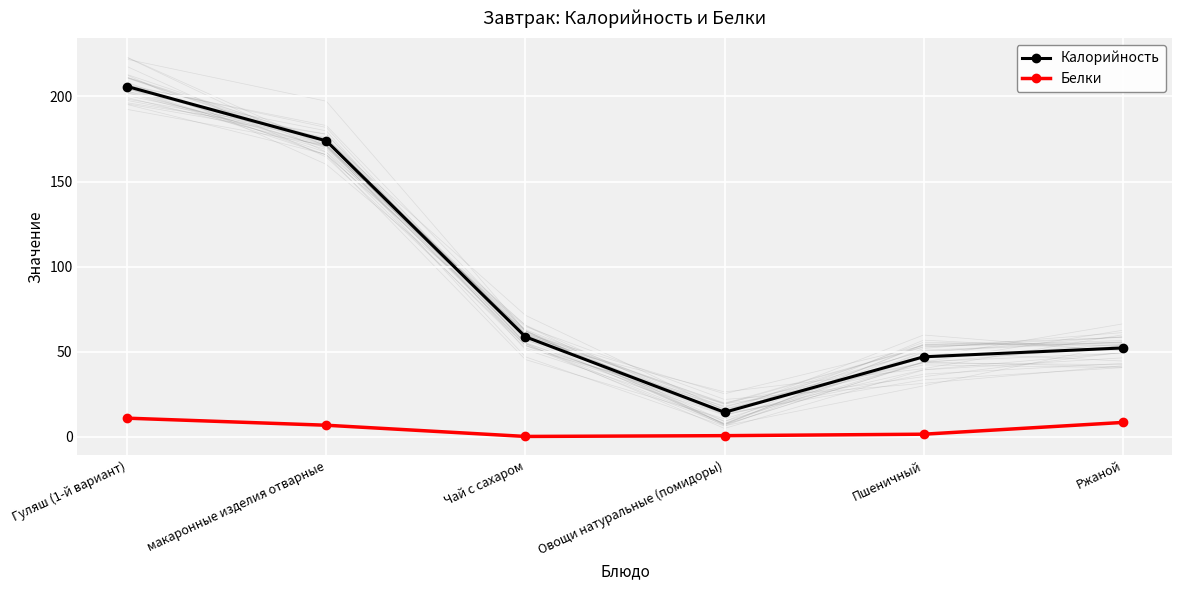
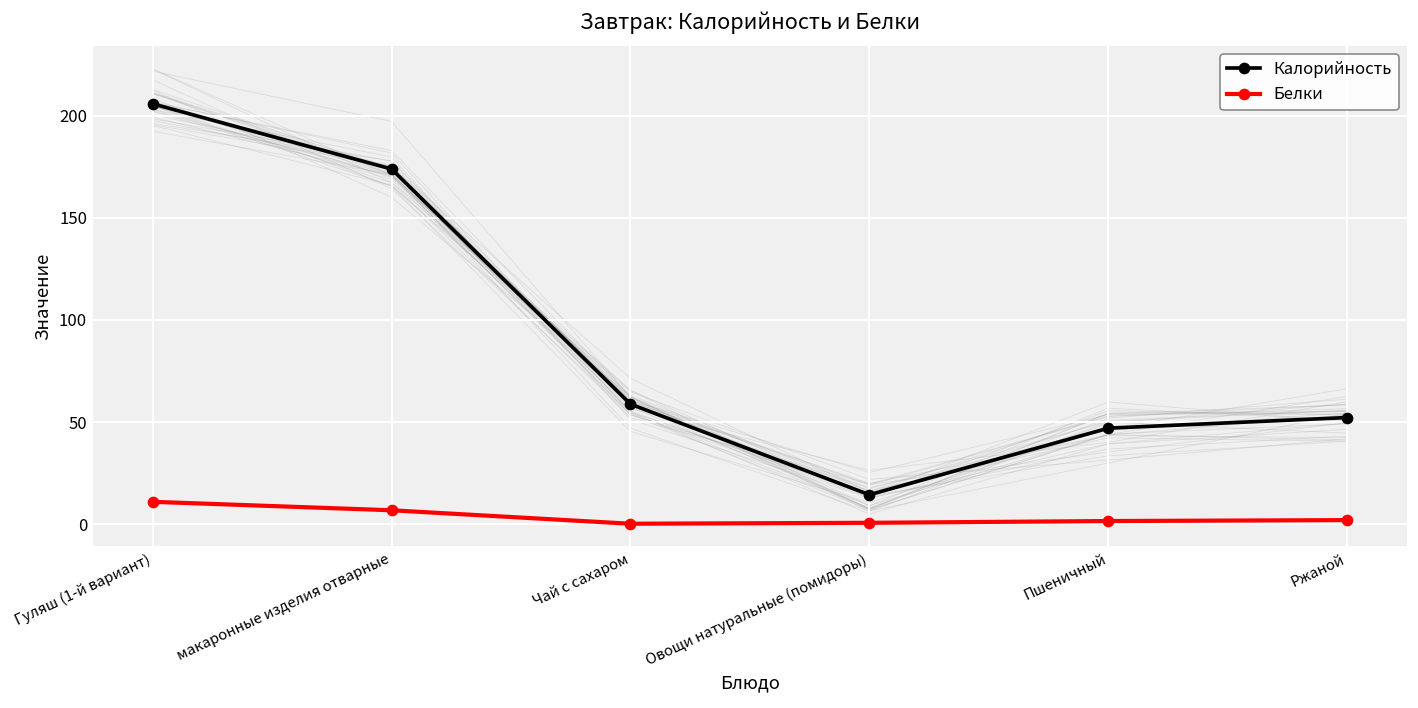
  {
    "Белки": {
      "Гуляш (1-й вариант)": 11,
      "макаронные изделия отварные": 7,
      "Чай с сахаром": 0,
      "Овощи натуральные (помидоры)": 1,
      "Пшеничный": 2,
-     "Ржаной": 8
+     "Ржаной": 2
    }
  }
